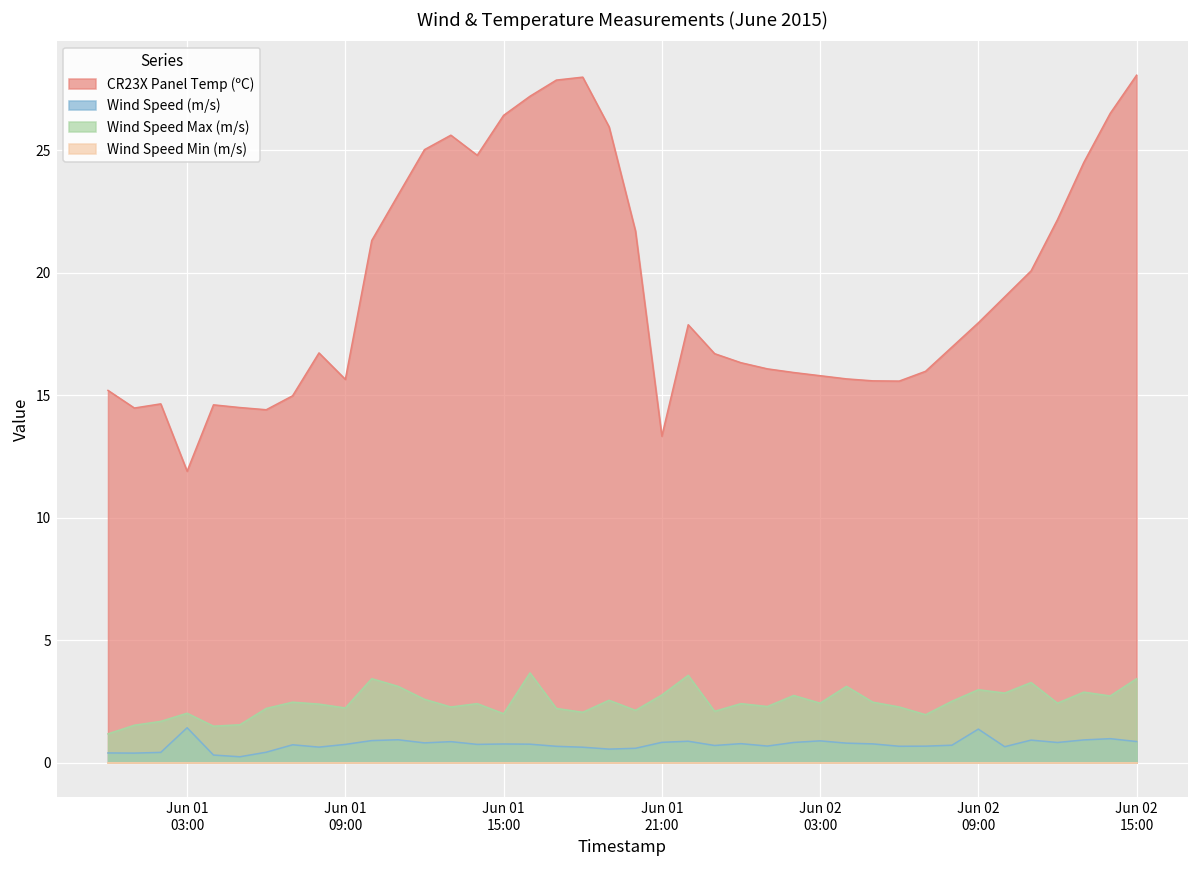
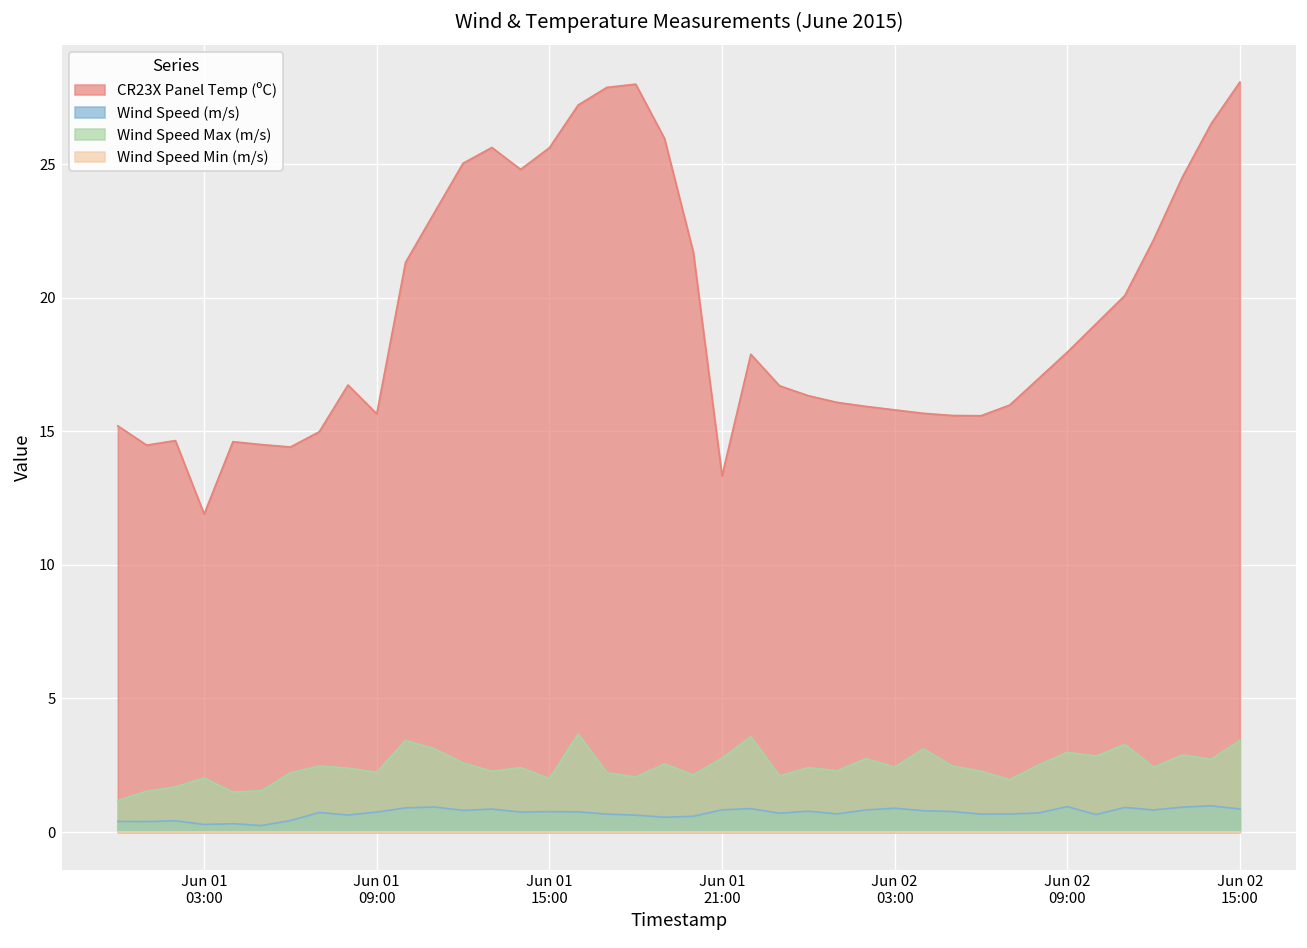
  {
    "CR23X Panel Temp (ºC)": {
      "Jun 01 03:00": 11.9,
      "Jun 01 09:00": 15.7,
-     "Jun 01 15:00": 26.4,
+     "Jun 01 15:00": 25.6,
      "Jun 01 21:00": 13.3,
      "Jun 02 03:00": 15.8,
      "Jun 02 09:00": 18.0,
      "Jun 02 15:00": 28.1
    },
    "Wind Speed (m/s)": {
-     "Jun 01 03:00": 1.4,
+     "Jun 01 03:00": 0.3,
      "Jun 01 09:00": 0.7,
      "Jun 01 15:00": 0.8,
      "Jun 01 21:00": 0.8,
      "Jun 02 03:00": 0.9,
-     "Jun 02 09:00": 1.4,
+     "Jun 02 09:00": 1.0,
      "Jun 02 15:00": 0.9
    },
    "Wind Speed Max (m/s)": {
      "Jun 01 03:00": 2.0,
      "Jun 01 09:00": 2.2,
      "Jun 01 15:00": 2.0,
      "Jun 01 21:00": 2.8,
      "Jun 02 03:00": 2.4,
      "Jun 02 09:00": 3.0,
      "Jun 02 15:00": 3.4
    },
    "Wind Speed Min (m/s)": {
      "Jun 01 03:00": 0.0,
      "Jun 01 09:00": 0.0,
      "Jun 01 15:00": 0.0,
      "Jun 01 21:00": 0.0,
      "Jun 02 03:00": 0.0,
      "Jun 02 09:00": 0.0,
      "Jun 02 15:00": 0.0
    }
  }
